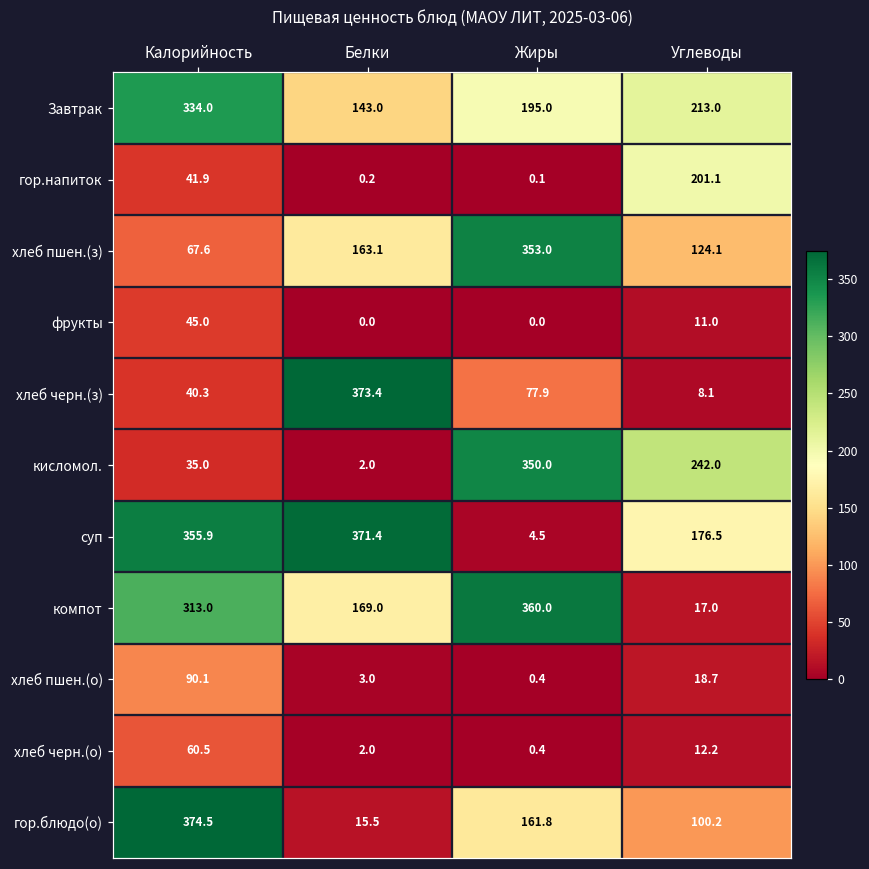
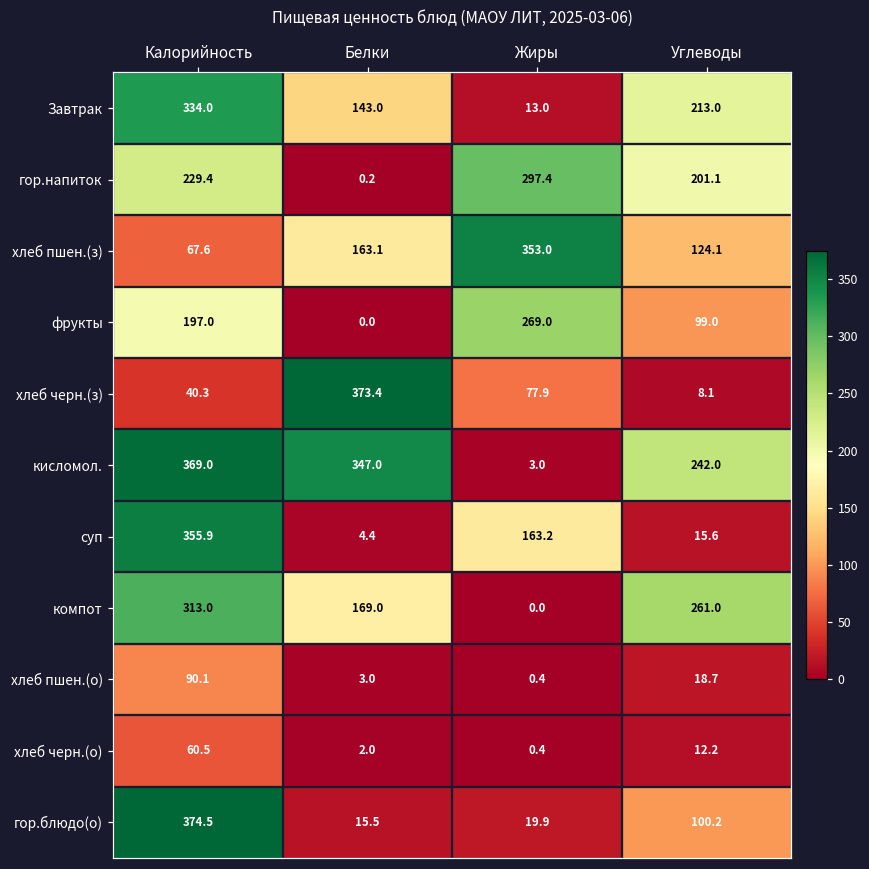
  {
    "Завтрак": {
      "Калорийность": 334.0,
      "Белки": 143.0,
-     "Жиры": 195.0,
+     "Жиры": 13.0,
      "Углеводы": 213.0
    },
    "гор.напиток": {
-     "Калорийность": 41.9,
+     "Калорийность": 229.4,
      "Белки": 0.2,
-     "Жиры": 0.1,
+     "Жиры": 297.4,
      "Углеводы": 201.1
    },
    "хлеб пшен.(з)": {
      "Калорийность": 67.6,
      "Белки": 163.1,
      "Жиры": 353.0,
      "Углеводы": 124.1
    },
    "фрукты": {
-     "Калорийность": 45.0,
+     "Калорийность": 197.0,
      "Белки": 0.0,
-     "Жиры": 0.0,
-     "Углеводы": 11.0
+     "Жиры": 269.0,
+     "Углеводы": 99.0
    },
    "хлеб черн.(з)": {
      "Калорийность": 40.3,
      "Белки": 373.4,
      "Жиры": 77.9,
      "Углеводы": 8.1
    },
    "кисломол.": {
-     "Калорийность": 35.0,
-     "Белки": 2.0,
-     "Жиры": 350.0,
+     "Калорийность": 369.0,
+     "Белки": 347.0,
+     "Жиры": 3.0,
      "Углеводы": 242.0
    },
    "суп": {
      "Калорийность": 355.9,
-     "Белки": 371.4,
-     "Жиры": 4.5,
-     "Углеводы": 176.5
+     "Белки": 4.4,
+     "Жиры": 163.2,
+     "Углеводы": 15.6
    },
    "компот": {
      "Калорийность": 313.0,
      "Белки": 169.0,
-     "Жиры": 360.0,
-     "Углеводы": 17.0
+     "Жиры": 0.0,
+     "Углеводы": 261.0
    },
    "хлеб пшен.(о)": {
      "Калорийность": 90.1,
      "Белки": 3.0,
      "Жиры": 0.4,
      "Углеводы": 18.7
    },
    "хлеб черн.(о)": {
      "Калорийность": 60.5,
      "Белки": 2.0,
      "Жиры": 0.4,
      "Углеводы": 12.2
    },
    "гор.блюдо(о)": {
      "Калорийность": 374.5,
      "Белки": 15.5,
-     "Жиры": 161.8,
+     "Жиры": 19.9,
      "Углеводы": 100.2
    }
  }
